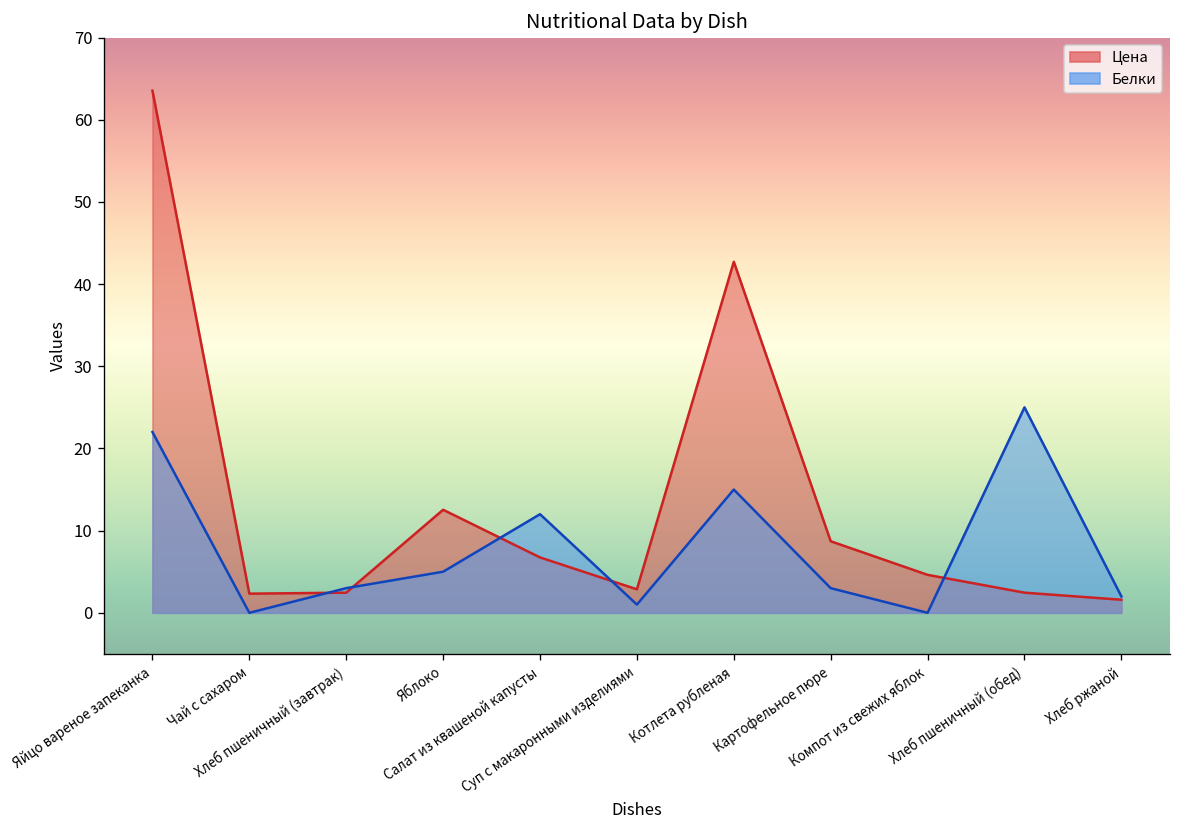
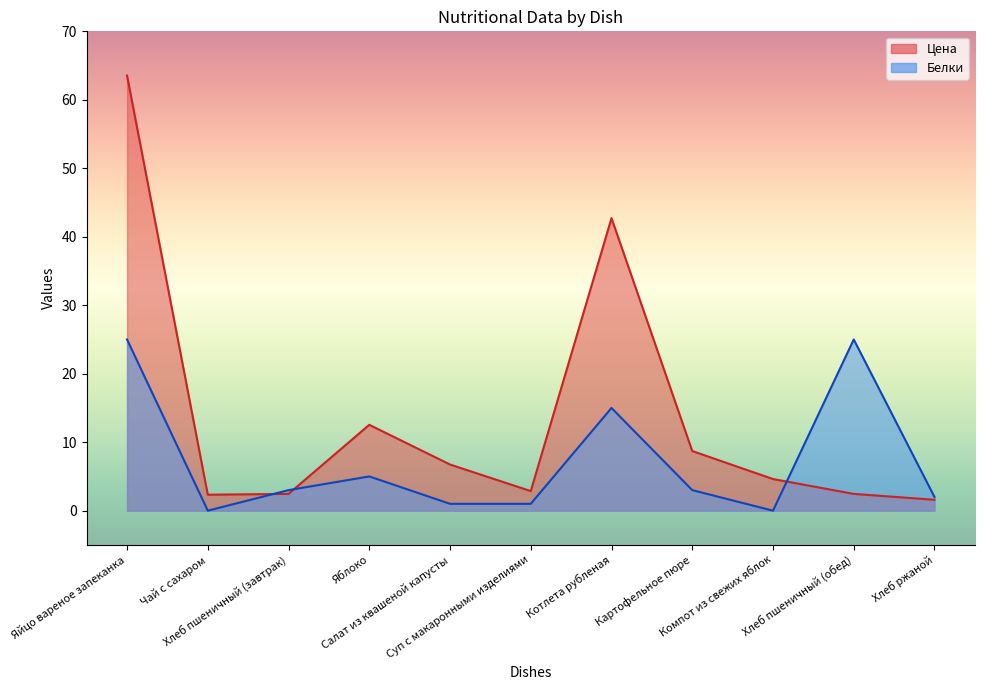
  {
    "Цена": {
      "Яйцо вареное запеканка": 64,
      "Чай с сахаром": 2,
      "Хлеб пшеничный (завтрак)": 2,
      "Яблоко": 13,
      "Салат из квашеной капусты": 7,
      "Суп с макаронными изделиями": 3,
      "Котлета рубленая": 43,
      "Картофельное пюре": 9,
      "Компот из свежих яблок": 5,
      "Хлеб пшеничный (обед)": 2,
      "Хлеб ржаной": 2
    },
    "Белки": {
-     "Яйцо вареное запеканка": 22,
+     "Яйцо вареное запеканка": 25,
      "Чай с сахаром": 0,
      "Хлеб пшеничный (завтрак)": 3,
      "Яблоко": 5,
-     "Салат из квашеной капусты": 12,
+     "Салат из квашеной капусты": 1,
      "Суп с макаронными изделиями": 1,
      "Котлета рубленая": 15,
      "Картофельное пюре": 3,
      "Компот из свежих яблок": 0,
      "Хлеб пшеничный (обед)": 25,
      "Хлеб ржаной": 2
    }
  }
